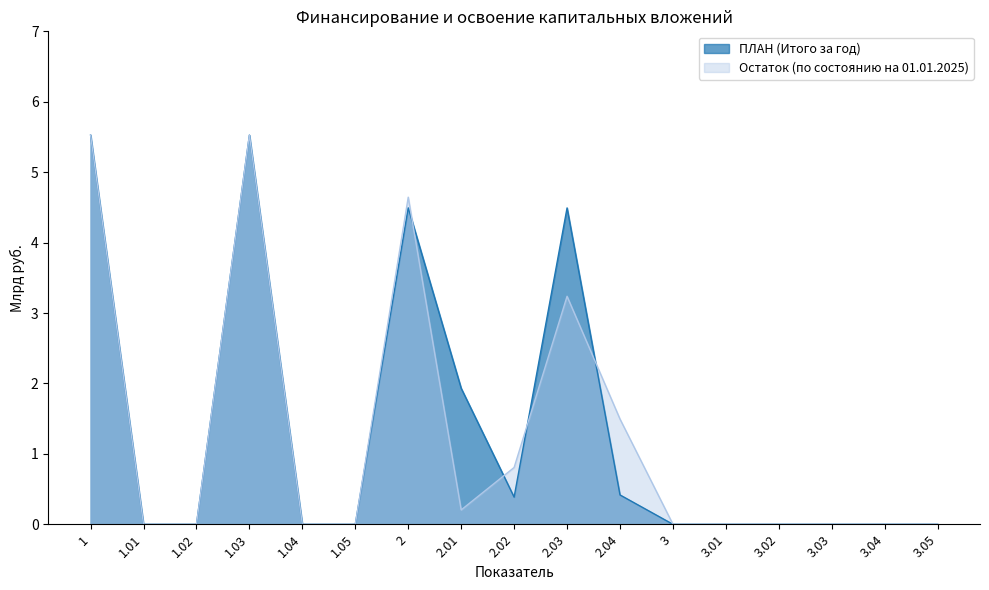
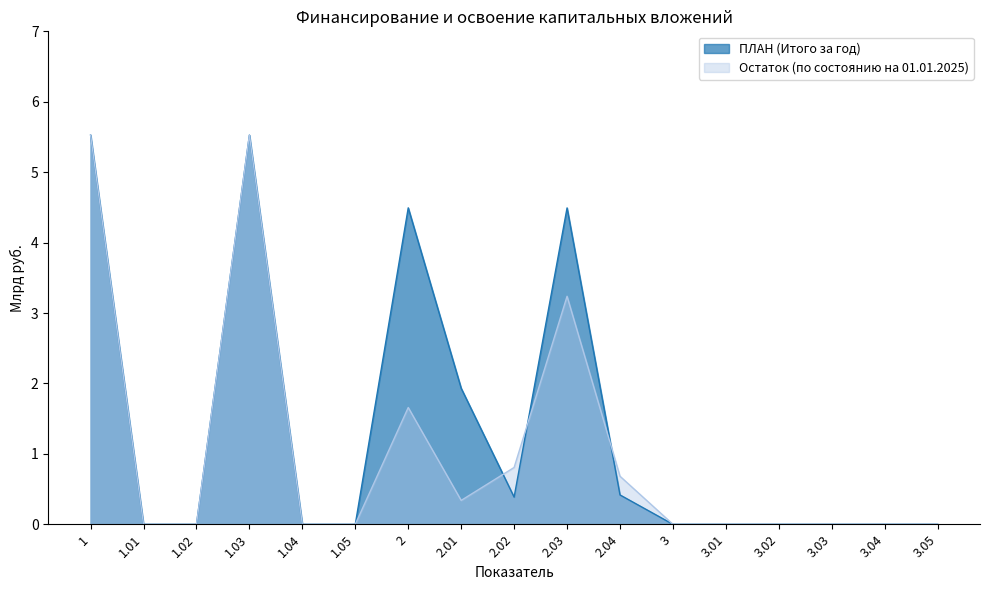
  {
    "ПЛАН (Итого за год)": {
      "2": 4.5,
      "2.01": 1.9,
      "2.02": 0.4,
      "2.03": 4.5,
      "2.04": 0.4
    },
    "Остаток (по состоянию на 01.01.2025)": {
-     "2": 4.6,
-     "2.01": 0.2,
+     "2": 1.7,
+     "2.01": 0.3,
      "2.02": 0.8,
      "2.03": 3.2,
-     "2.04": 1.5
+     "2.04": 0.7
    }
  }
